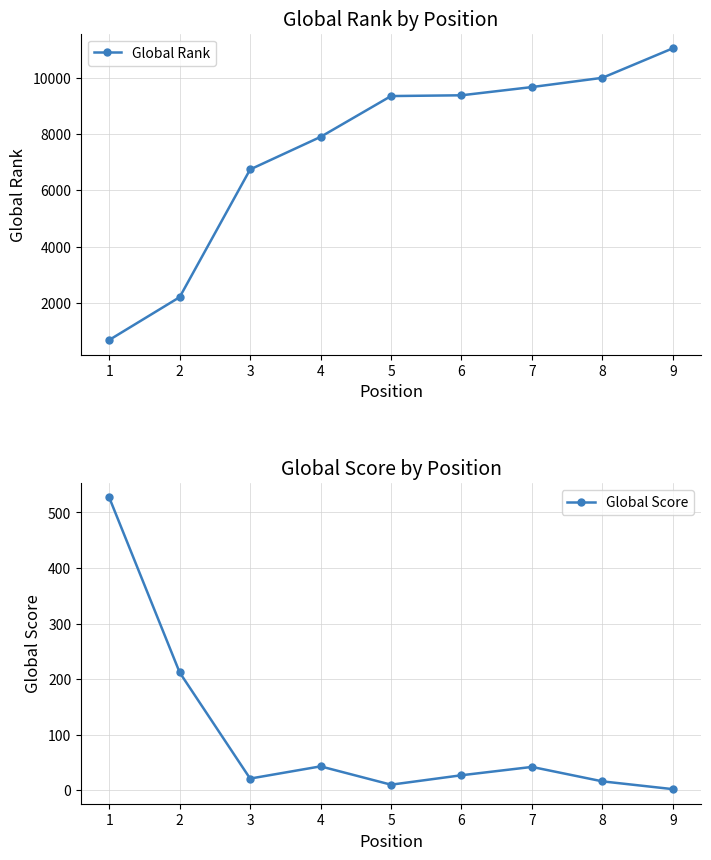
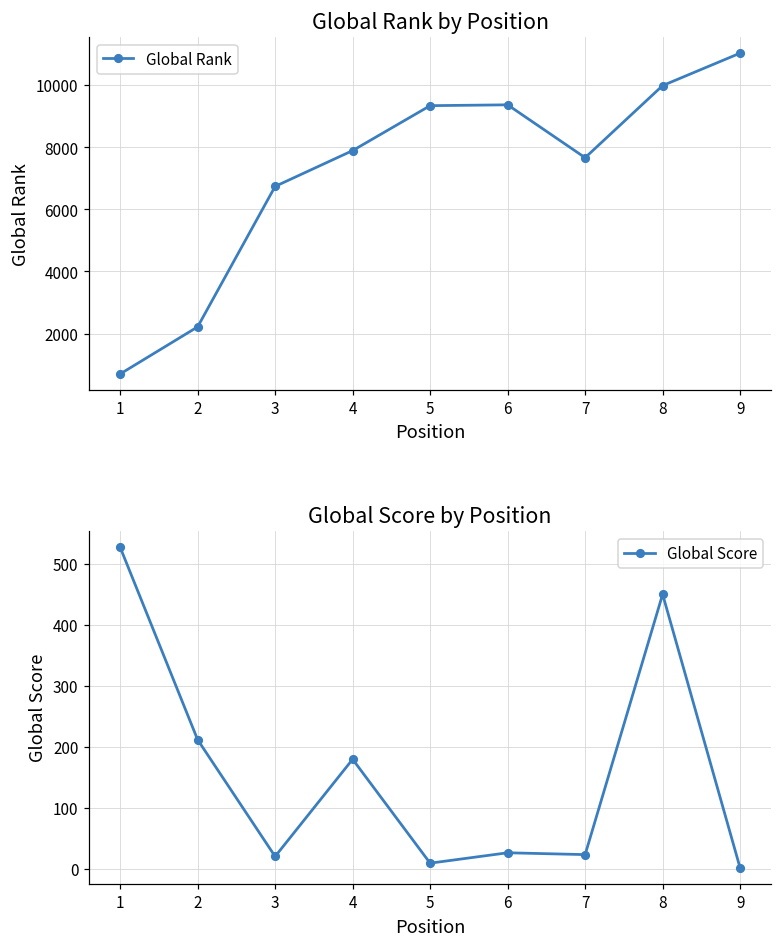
  {
    "Global Rank by Position": {
      "1": 700,
      "2": 2200,
      "3": 6700,
      "4": 7900,
      "5": 9300,
      "6": 9400,
-     "7": 9700,
+     "7": 7700,
      "8": 10000,
      "9": 11000
    },
    "Global Score by Position": {
      "1": 530,
      "2": 210,
      "3": 20,
-     "4": 40,
+     "4": 180,
      "5": 10,
      "6": 30,
-     "7": 40,
-     "8": 20,
+     "7": 20,
+     "8": 450,
      "9": 0
    }
  }
